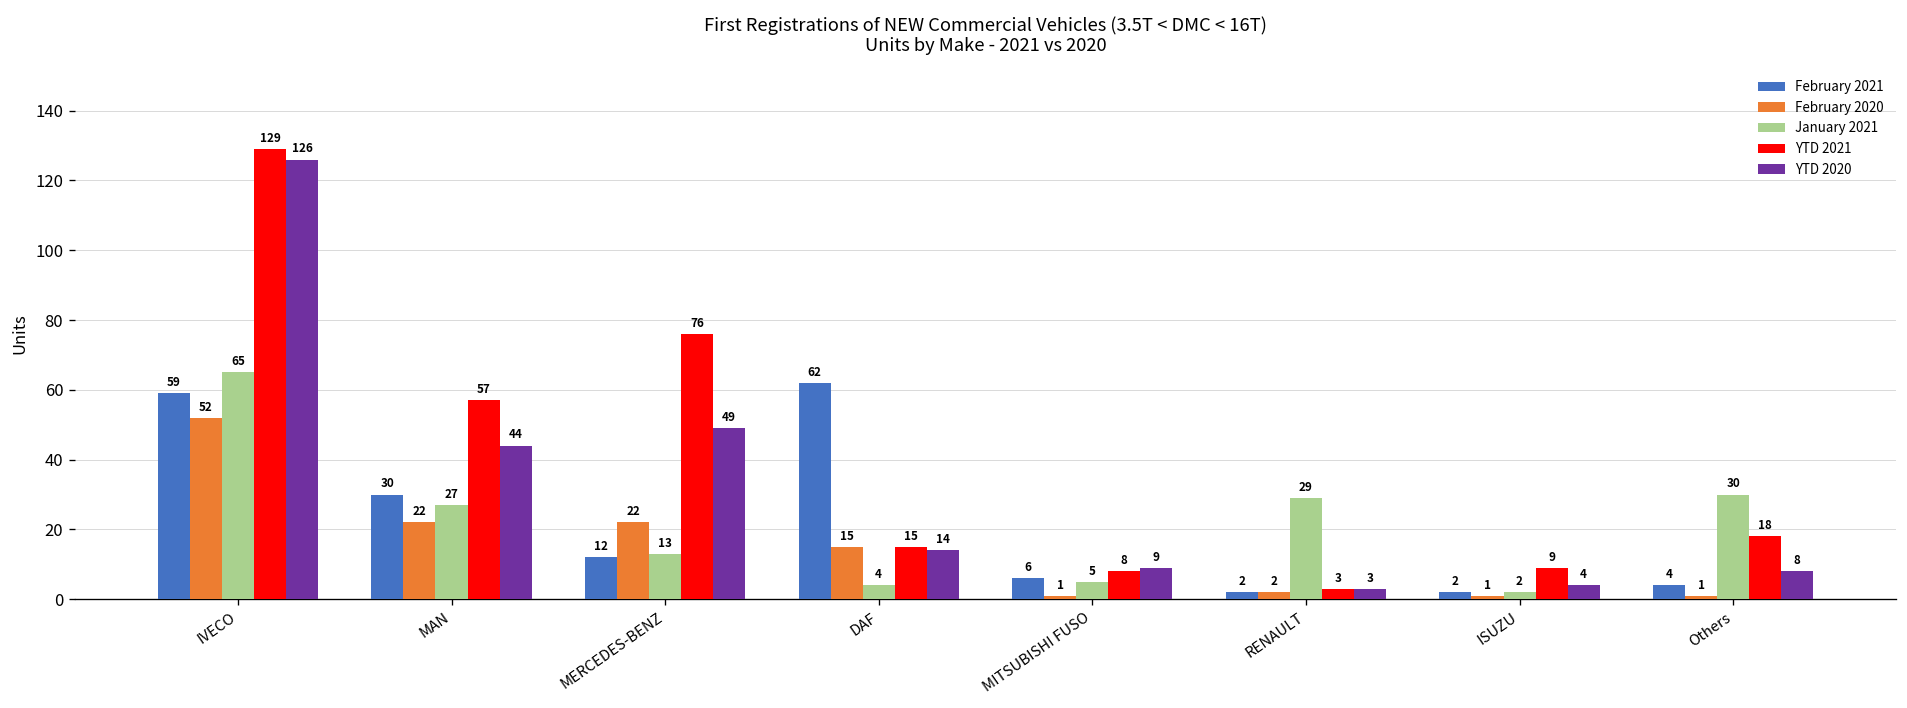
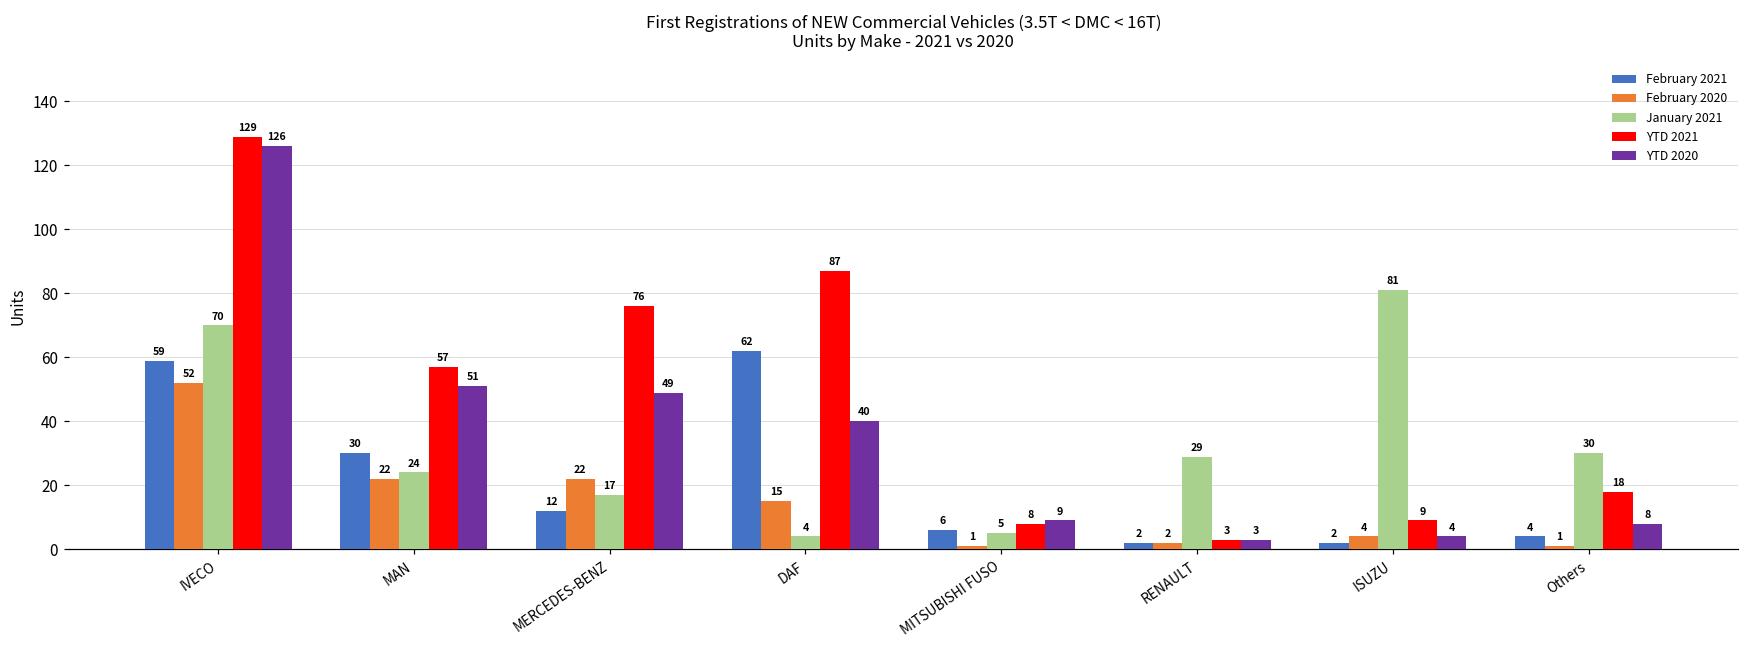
  {
    "February 2021": {
      "IVECO": 59,
      "MAN": 30,
      "MERCEDES-BENZ": 12,
      "DAF": 62,
      "MITSUBISHI FUSO": 6,
      "RENAULT": 2,
      "ISUZU": 2,
      "Others": 4
    },
    "February 2020": {
      "IVECO": 52,
      "MAN": 22,
      "MERCEDES-BENZ": 22,
      "DAF": 15,
      "MITSUBISHI FUSO": 1,
      "RENAULT": 2,
-     "ISUZU": 1,
+     "ISUZU": 4,
      "Others": 1
    },
    "January 2021": {
-     "IVECO": 65,
-     "MAN": 27,
-     "MERCEDES-BENZ": 13,
+     "IVECO": 70,
+     "MAN": 24,
+     "MERCEDES-BENZ": 17,
      "DAF": 4,
      "MITSUBISHI FUSO": 5,
      "RENAULT": 29,
-     "ISUZU": 2,
+     "ISUZU": 81,
      "Others": 30
    },
    "YTD 2021": {
      "IVECO": 129,
      "MAN": 57,
      "MERCEDES-BENZ": 76,
-     "DAF": 15,
+     "DAF": 87,
      "MITSUBISHI FUSO": 8,
      "RENAULT": 3,
      "ISUZU": 9,
      "Others": 18
    },
    "YTD 2020": {
      "IVECO": 126,
-     "MAN": 44,
+     "MAN": 51,
      "MERCEDES-BENZ": 49,
-     "DAF": 14,
+     "DAF": 40,
      "MITSUBISHI FUSO": 9,
      "RENAULT": 3,
      "ISUZU": 4,
      "Others": 8
    }
  }
